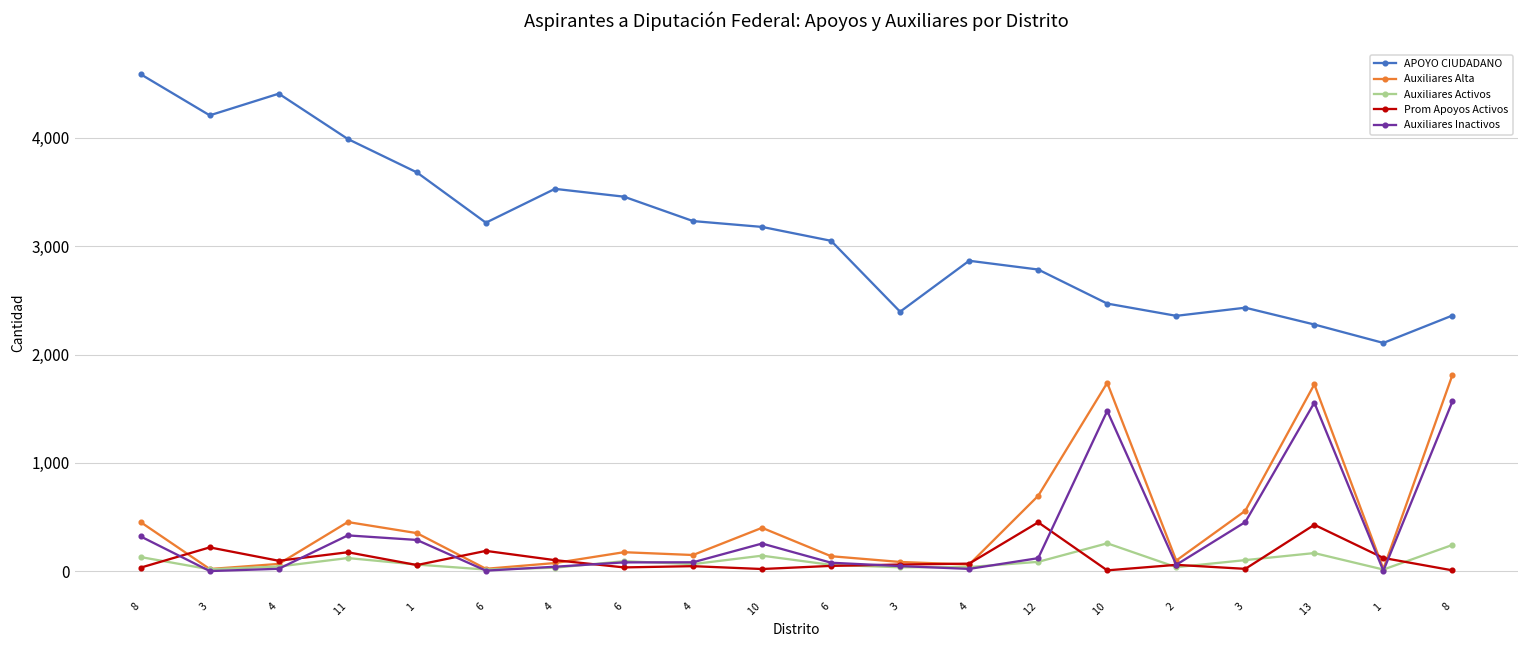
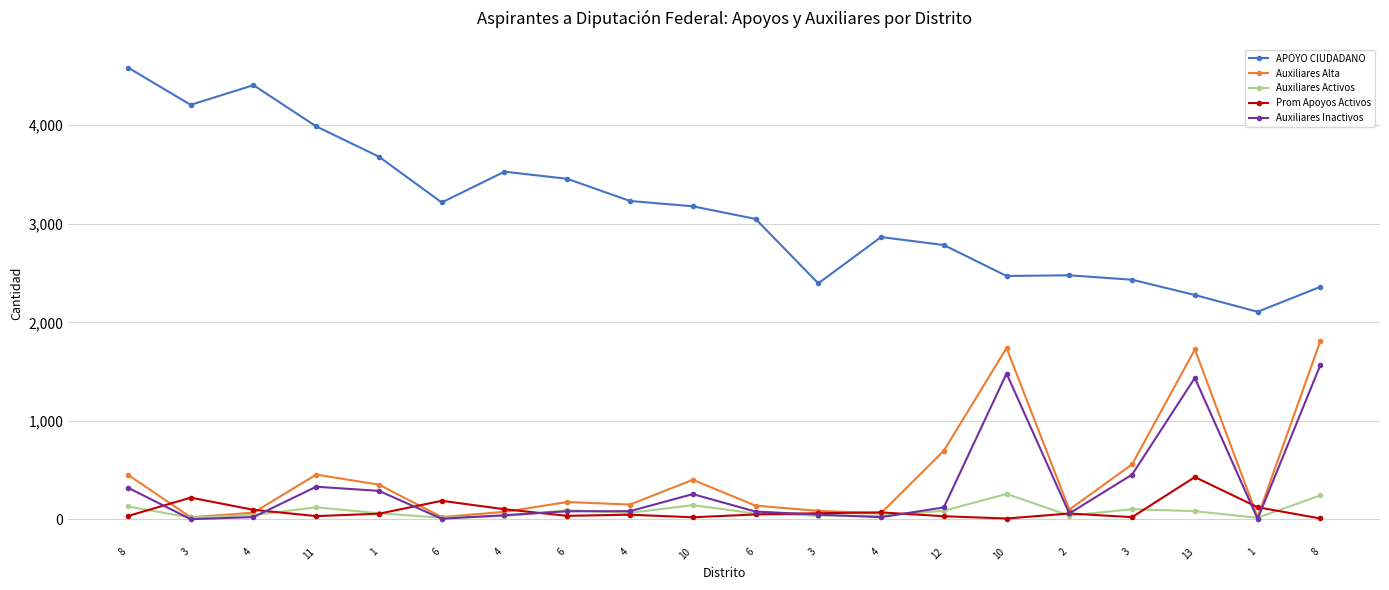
  {
    "APOYO CIUDADANO": {
      "11": "4,000",
      "12": "2,800",
-     "2": "2,400",
+     "2": "2,500",
      "13": "2,300"
    },
    "Auxiliares Alta": {
      "11": "500",
      "12": "700",
      "2": "100",
      "13": "1,700"
    },
    "Auxiliares Activos": {
      "11": "100",
      "12": "100",
-     "13": "200"
+     "13": "100"
    },
    "Prom Apoyos Activos": {
-     "11": "200",
-     "12": "500",
+     "11": "0",
+     "12": "0",
      "13": "400"
    },
    "Auxiliares Inactivos": {
      "11": "300",
      "12": "100",
-     "13": "1,600"
+     "13": "1,400"
    }
  }
